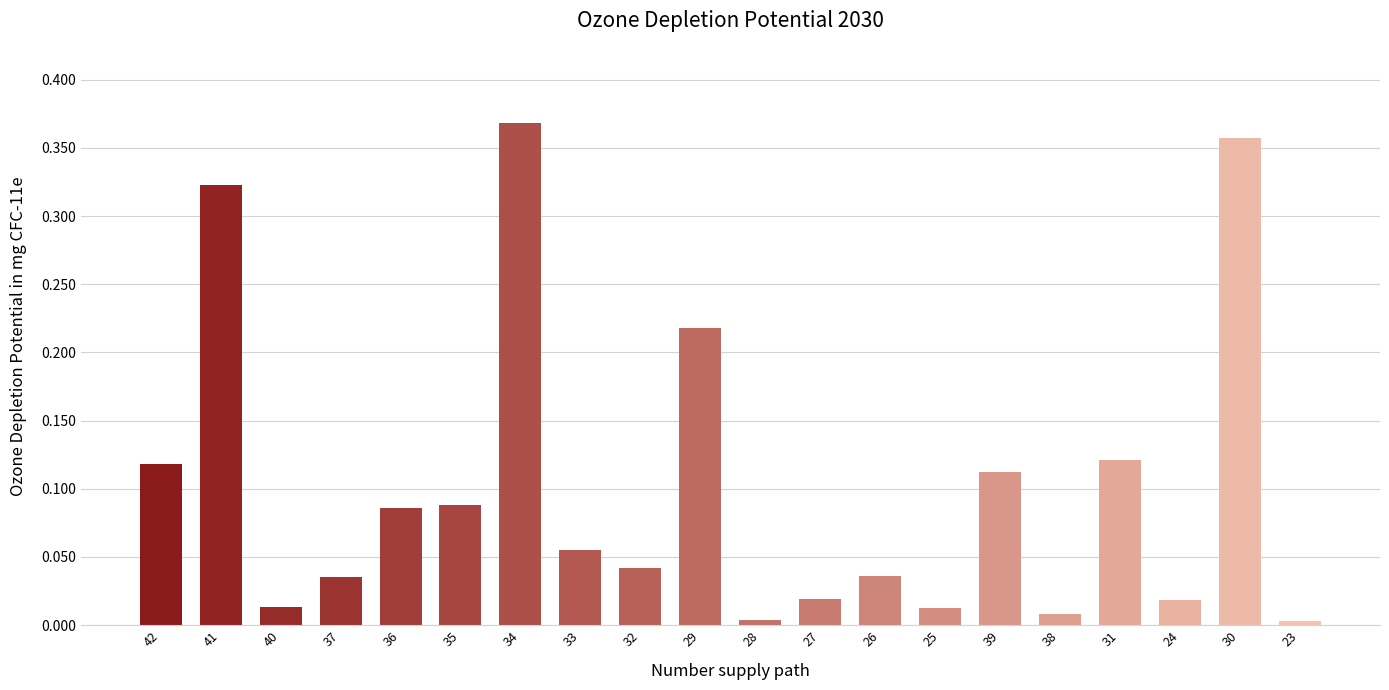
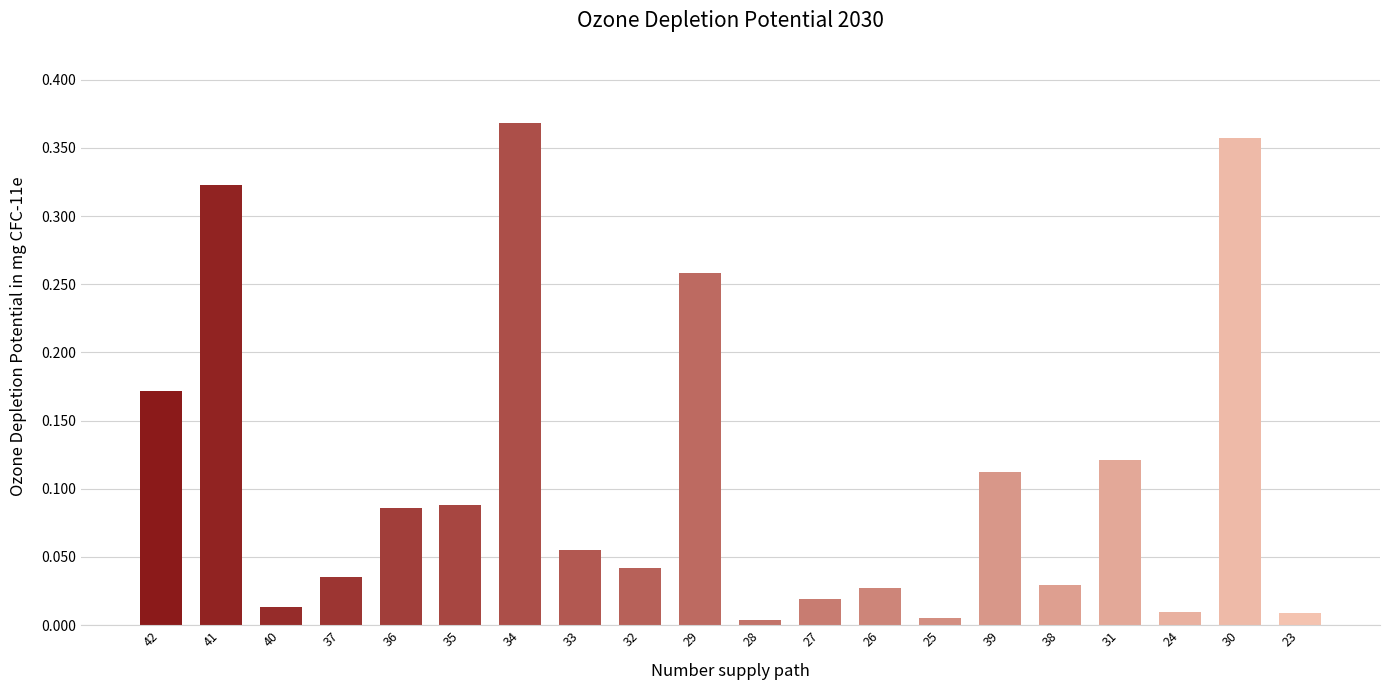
  {
-   "42": 0.118,
+   "42": 0.172,
    "41": 0.323,
    "40": 0.014,
    "37": 0.035,
    "36": 0.086,
    "35": 0.088,
    "34": 0.368,
    "33": 0.055,
    "32": 0.042,
-   "29": 0.218,
+   "29": 0.259,
    "28": 0.004,
    "27": 0.019,
-   "26": 0.036,
-   "25": 0.013,
+   "26": 0.027,
+   "25": 0.005,
    "39": 0.112,
-   "38": 0.009,
+   "38": 0.029,
    "31": 0.121,
-   "24": 0.018,
+   "24": 0.010,
    "30": 0.357,
-   "23": 0.003
+   "23": 0.009
  }
